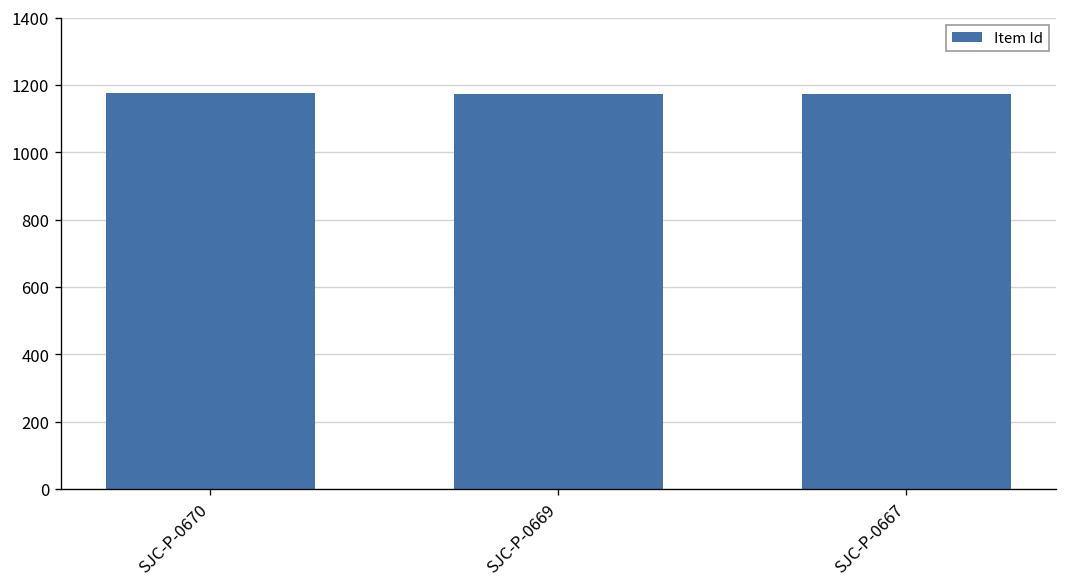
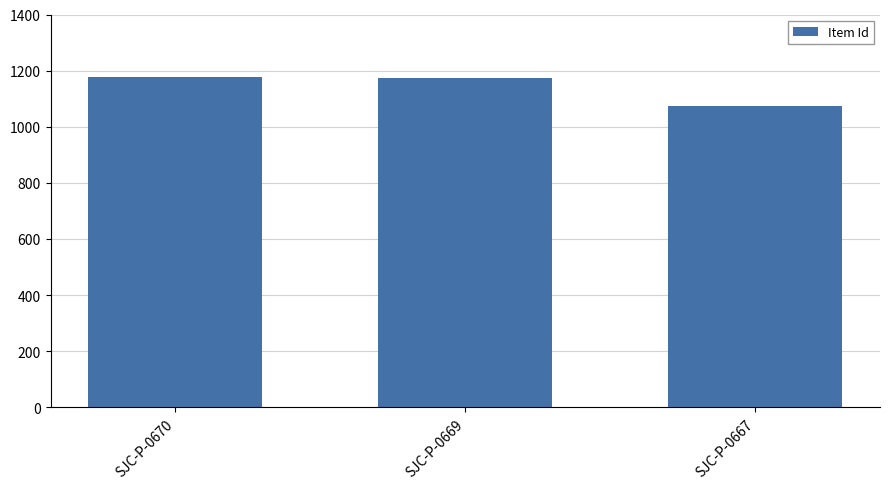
  {
    "SJC-P-0670": 1180,
    "SJC-P-0669": 1170,
-   "SJC-P-0667": 1170
+   "SJC-P-0667": 1080
  }
